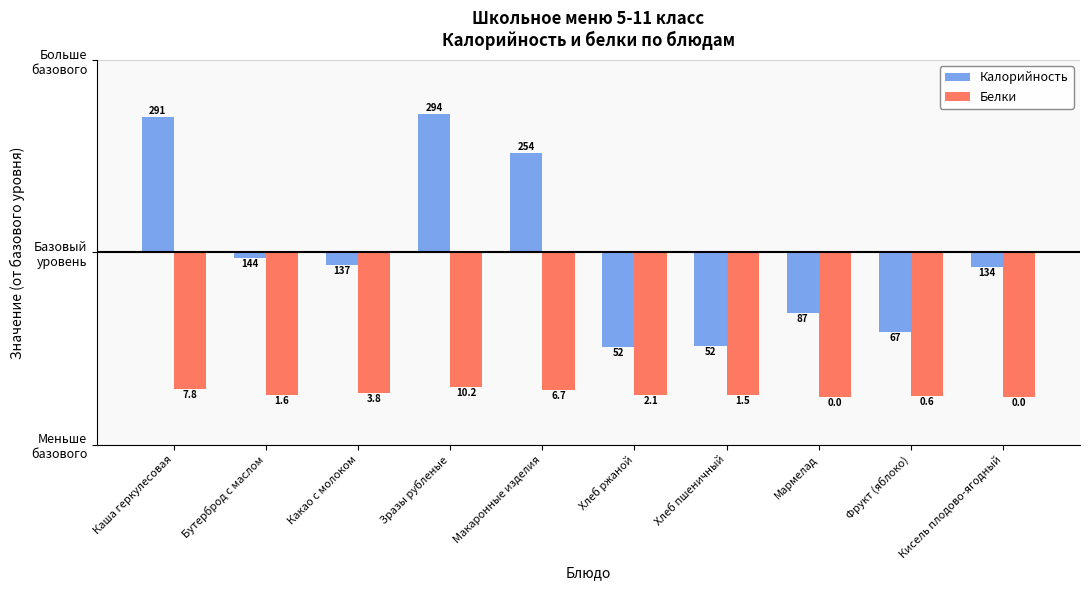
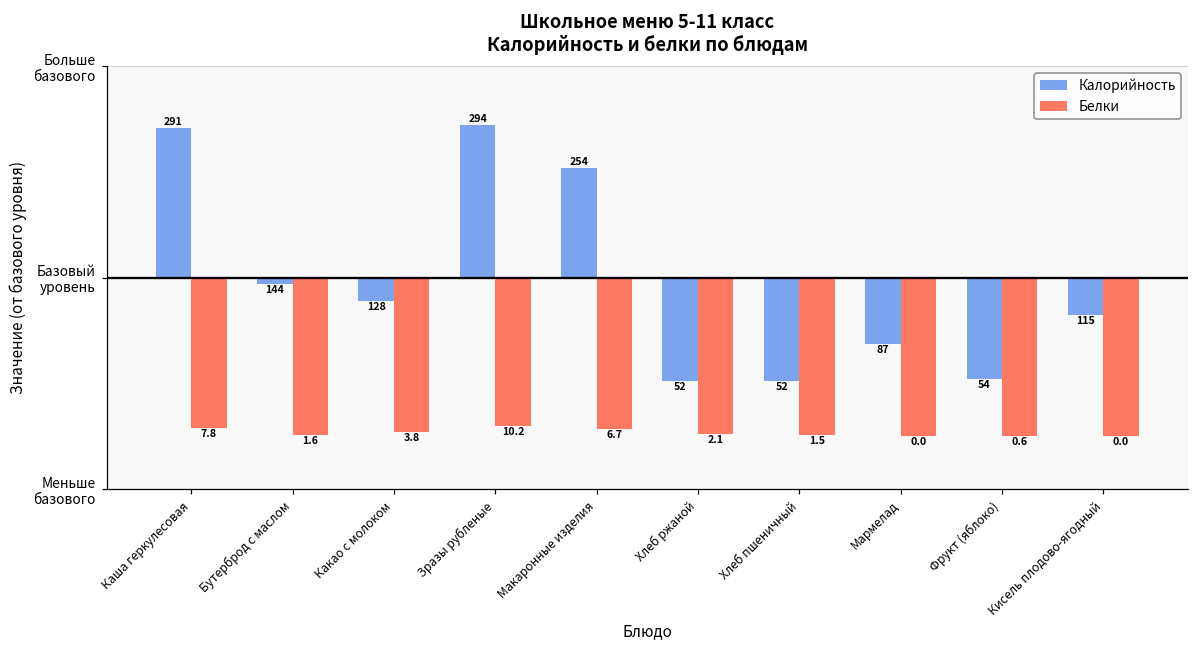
  {
    "Калорийность": {
-     "Какао с молоком": 137,
-     "Фрукт (яблоко)": 67,
-     "Кисель плодово-ягодный": 134
+     "Какао с молоком": 128,
+     "Фрукт (яблоко)": 54,
+     "Кисель плодово-ягодный": 115
    }
  }
